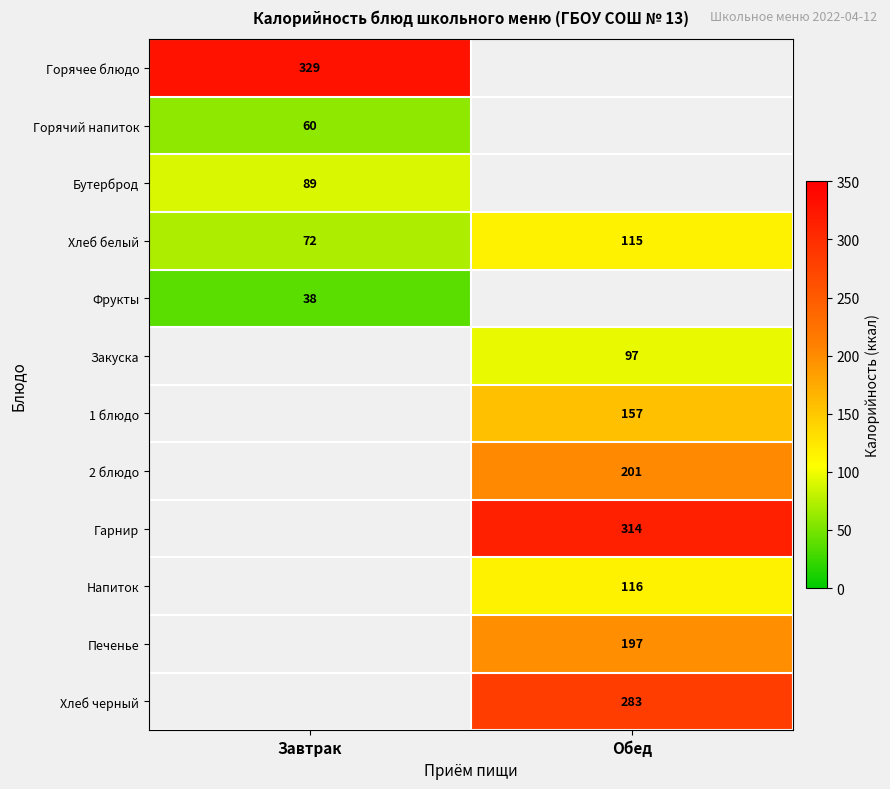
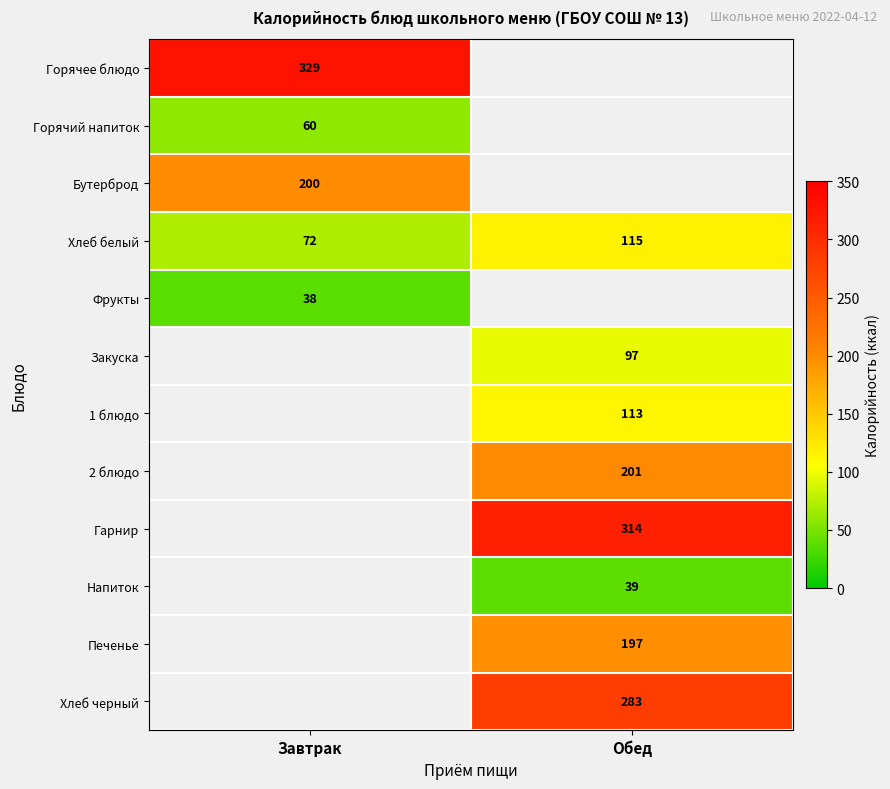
  {
    "Горячее блюдо": {
      "Завтрак": 329
    },
    "Горячий напиток": {
      "Завтрак": 60
    },
    "Бутерброд": {
-     "Завтрак": 89
+     "Завтрак": 200
    },
    "Хлеб белый": {
      "Завтрак": 72,
      "Обед": 115
    },
    "Фрукты": {
      "Завтрак": 38
    },
    "Закуска": {
      "Обед": 97
    },
    "1 блюдо": {
-     "Обед": 157
+     "Обед": 113
    },
    "2 блюдо": {
      "Обед": 201
    },
    "Гарнир": {
      "Обед": 314
    },
    "Напиток": {
-     "Обед": 116
+     "Обед": 39
    },
    "Печенье": {
      "Обед": 197
    },
    "Хлеб черный": {
      "Обед": 283
    }
  }
